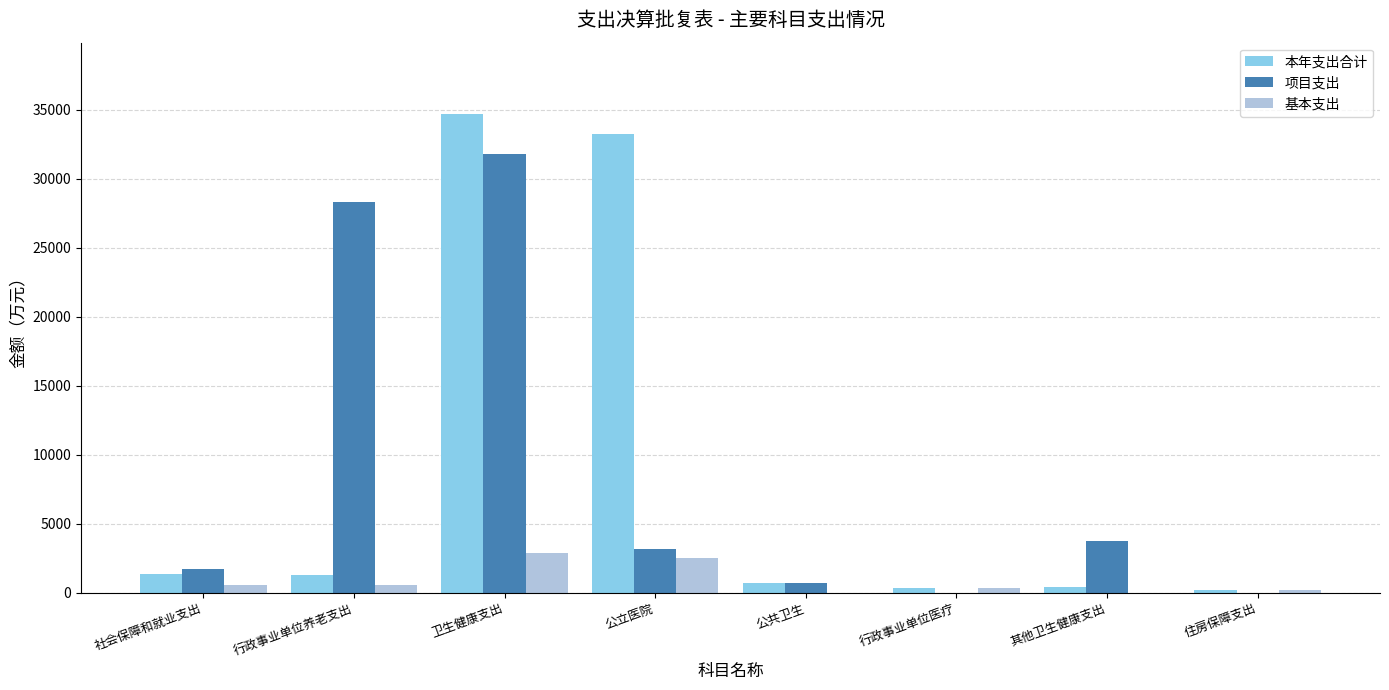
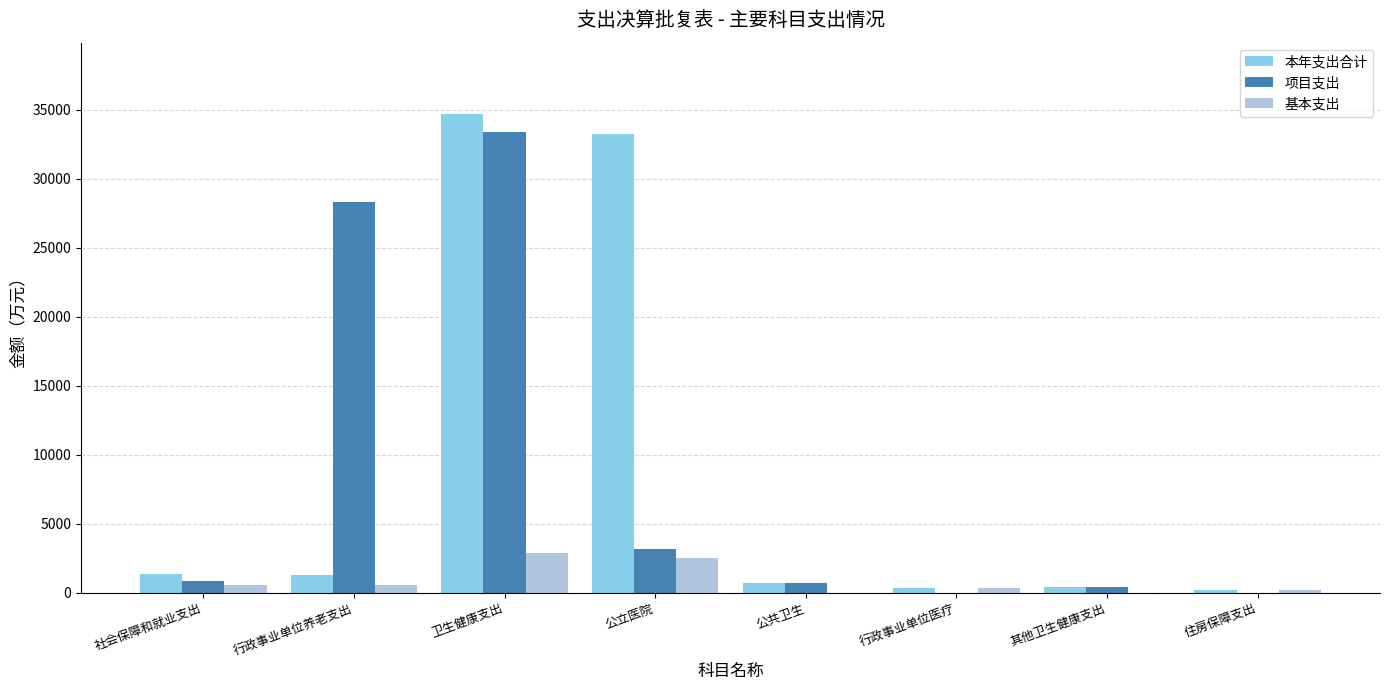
  {
    "项目支出": {
-     "社会保障和就业支出": 1700,
+     "社会保障和就业支出": 800,
      "行政事业单位养老支出": 28300,
-     "卫生健康支出": 31800,
+     "卫生健康支出": 33400,
      "公立医院": 3100,
      "公共卫生": 700,
      "行政事业单位医疗": 0,
-     "其他卫生健康支出": 3800,
+     "其他卫生健康支出": 400,
      "住房保障支出": 0
    }
  }
